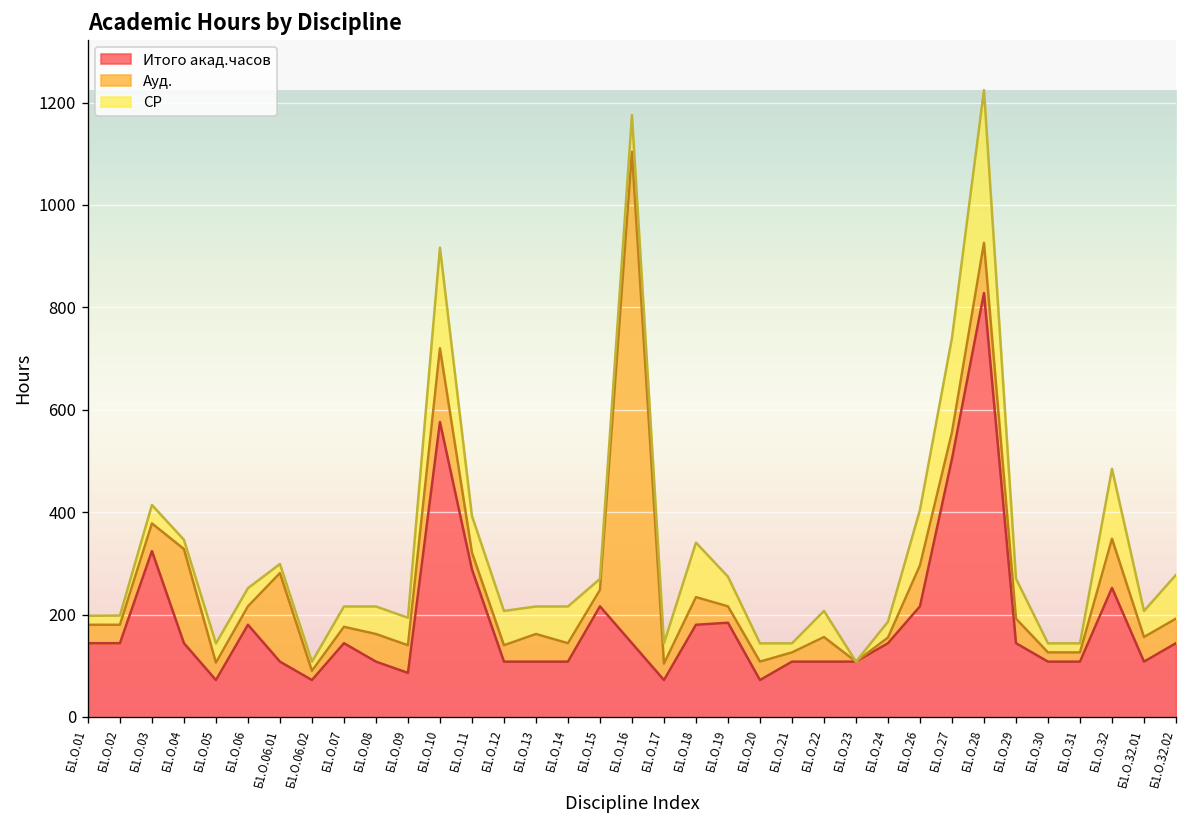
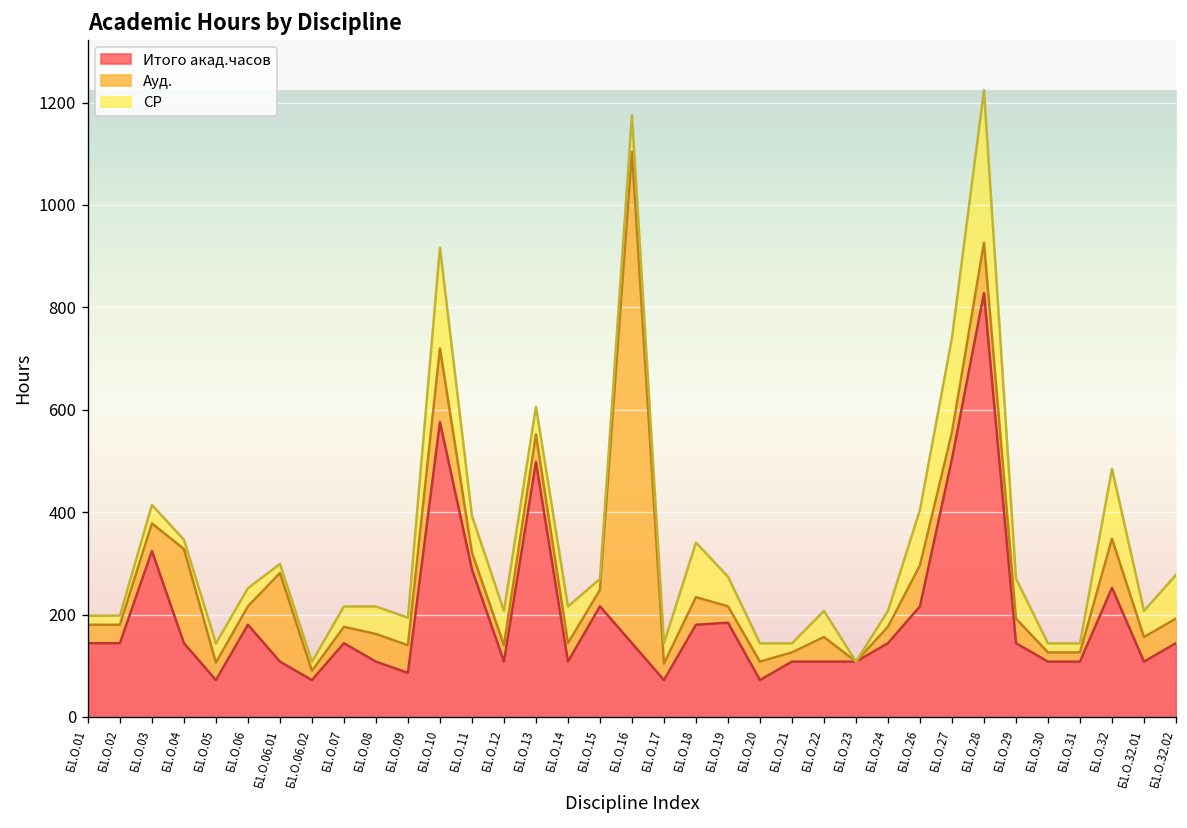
  {
    "Итого акад.часов": {
      "Б1.О.01": 140,
      "Б1.О.02": 140,
      "Б1.О.03": 320,
      "Б1.О.04": 140,
      "Б1.О.05": 70,
      "Б1.О.06": 180,
      "Б1.О.06.01": 110,
      "Б1.О.06.02": 70,
      "Б1.О.07": 140,
      "Б1.О.08": 110,
      "Б1.О.09": 90,
      "Б1.О.10": 580,
      "Б1.О.11": 290,
      "Б1.О.12": 110,
-     "Б1.О.13": 110,
+     "Б1.О.13": 500,
      "Б1.О.14": 110,
      "Б1.О.15": 220,
      "Б1.О.16": 140,
      "Б1.О.17": 70,
      "Б1.О.18": 180,
      "Б1.О.19": 180,
      "Б1.О.20": 70,
      "Б1.О.21": 110,
      "Б1.О.22": 110,
      "Б1.О.24": 140,
      "Б1.О.26": 220,
      "Б1.О.27": 500,
      "Б1.О.28": 830,
      "Б1.О.29": 140,
      "Б1.О.30": 110,
      "Б1.О.31": 110,
      "Б1.О.32": 250,
      "Б1.О.32.01": 110,
      "Б1.О.32.02": 140
    },
    "Ауд.": {
      "Б1.О.01": 40,
      "Б1.О.02": 40,
      "Б1.О.03": 50,
      "Б1.О.04": 180,
      "Б1.О.05": 30,
      "Б1.О.06": 40,
      "Б1.О.06.01": 170,
      "Б1.О.06.02": 20,
      "Б1.О.07": 30,
      "Б1.О.08": 50,
      "Б1.О.09": 50,
      "Б1.О.10": 140,
      "Б1.О.11": 30,
      "Б1.О.12": 30,
      "Б1.О.13": 50,
      "Б1.О.14": 40,
      "Б1.О.15": 30,
      "Б1.О.16": 960,
      "Б1.О.17": 30,
      "Б1.О.18": 50,
      "Б1.О.19": 30,
      "Б1.О.20": 40,
      "Б1.О.21": 20,
      "Б1.О.22": 50,
-     "Б1.О.24": 10,
+     "Б1.О.24": 30,
      "Б1.О.26": 80,
      "Б1.О.27": 50,
      "Б1.О.28": 100,
      "Б1.О.29": 50,
      "Б1.О.30": 20,
      "Б1.О.31": 20,
      "Б1.О.32": 100,
      "Б1.О.32.01": 50,
      "Б1.О.32.02": 50
    },
    "СР": {
      "Б1.О.01": 20,
      "Б1.О.02": 20,
      "Б1.О.03": 40,
      "Б1.О.04": 20,
      "Б1.О.05": 40,
      "Б1.О.06": 40,
      "Б1.О.06.01": 20,
      "Б1.О.06.02": 20,
      "Б1.О.07": 40,
      "Б1.О.08": 50,
      "Б1.О.09": 50,
      "Б1.О.10": 200,
      "Б1.О.11": 70,
      "Б1.О.12": 70,
      "Б1.О.13": 50,
      "Б1.О.14": 70,
      "Б1.О.15": 20,
      "Б1.О.16": 70,
      "Б1.О.17": 40,
      "Б1.О.18": 110,
      "Б1.О.19": 60,
      "Б1.О.20": 40,
      "Б1.О.21": 20,
      "Б1.О.22": 50,
      "Б1.О.24": 30,
      "Б1.О.26": 110,
      "Б1.О.27": 180,
      "Б1.О.28": 300,
      "Б1.О.29": 80,
      "Б1.О.30": 20,
      "Б1.О.31": 20,
      "Б1.О.32": 140,
      "Б1.О.32.01": 50,
      "Б1.О.32.02": 90
    }
  }
